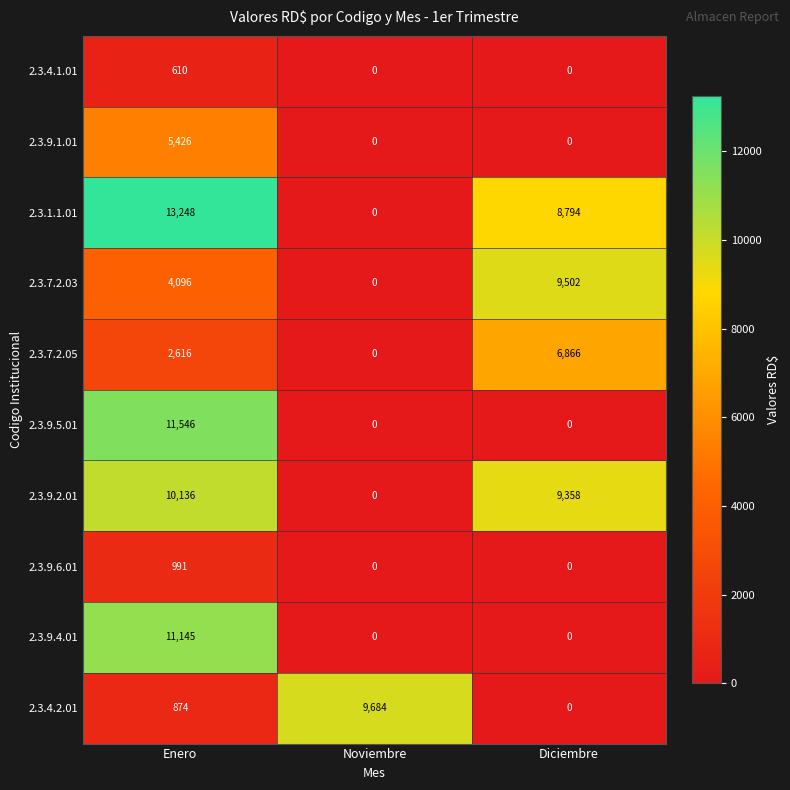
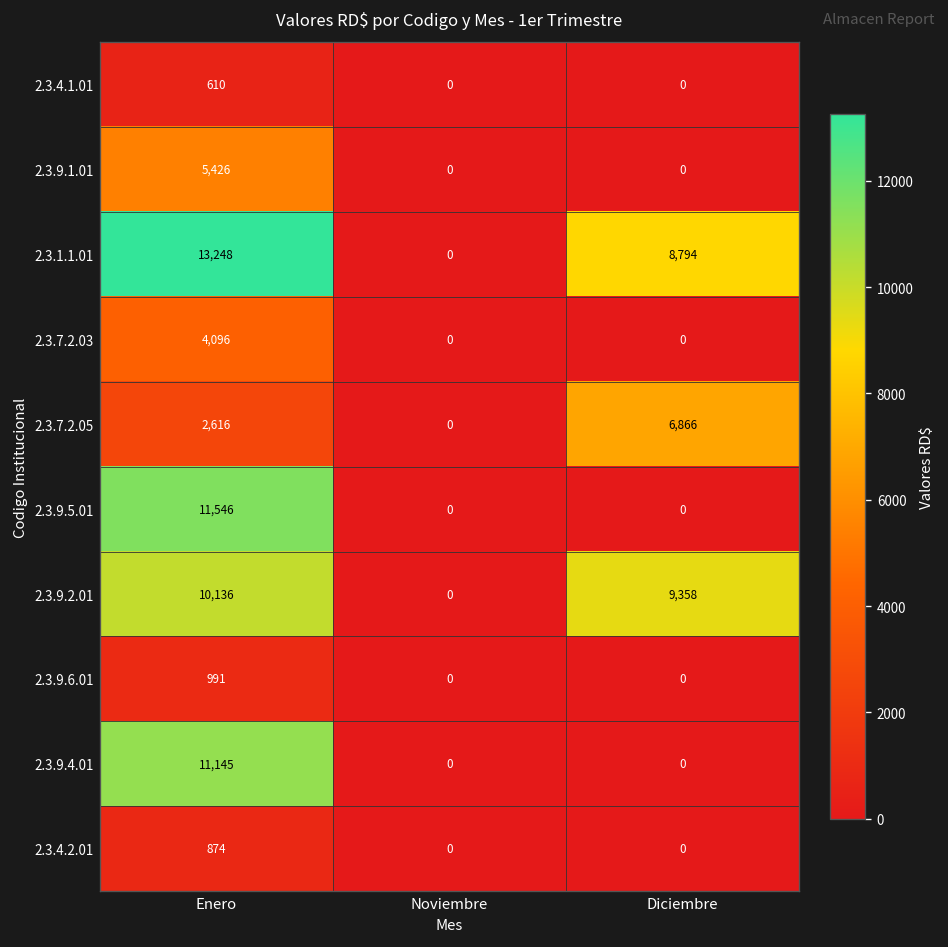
  {
    "2.3.4.1.01": {
      "Enero": "610",
      "Noviembre": "0",
      "Diciembre": "0"
    },
    "2.3.9.1.01": {
      "Enero": "5,426",
      "Noviembre": "0",
      "Diciembre": "0"
    },
    "2.3.1.1.01": {
      "Enero": "13,248",
      "Noviembre": "0",
      "Diciembre": "8,794"
    },
    "2.3.7.2.03": {
      "Enero": "4,096",
      "Noviembre": "0",
-     "Diciembre": "9,502"
+     "Diciembre": "0"
    },
    "2.3.7.2.05": {
      "Enero": "2,616",
      "Noviembre": "0",
      "Diciembre": "6,866"
    },
    "2.3.9.5.01": {
      "Enero": "11,546",
      "Noviembre": "0",
      "Diciembre": "0"
    },
    "2.3.9.2.01": {
      "Enero": "10,136",
      "Noviembre": "0",
      "Diciembre": "9,358"
    },
    "2.3.9.6.01": {
      "Enero": "991",
      "Noviembre": "0",
      "Diciembre": "0"
    },
    "2.3.9.4.01": {
      "Enero": "11,145",
      "Noviembre": "0",
      "Diciembre": "0"
    },
    "2.3.4.2.01": {
      "Enero": "874",
-     "Noviembre": "9,684",
+     "Noviembre": "0",
      "Diciembre": "0"
    }
  }
